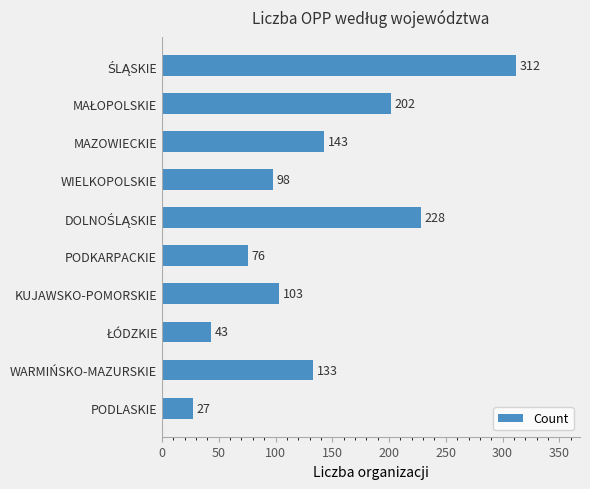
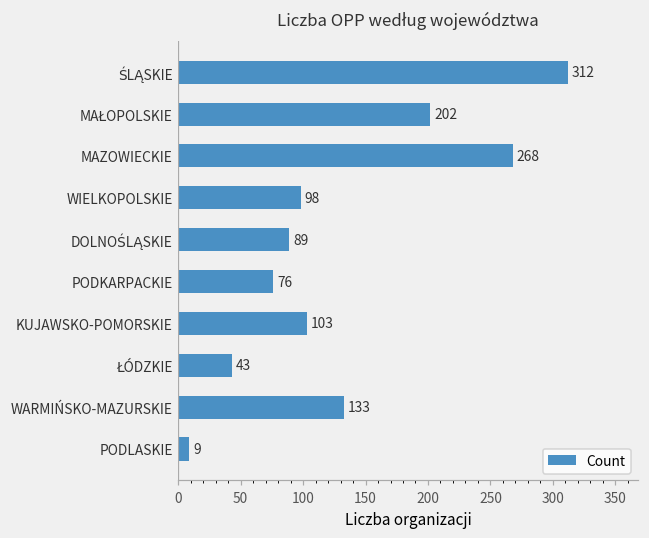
  {
    "ŚLĄSKIE": 312,
    "MAŁOPOLSKIE": 202,
-   "MAZOWIECKIE": 143,
+   "MAZOWIECKIE": 268,
    "WIELKOPOLSKIE": 98,
-   "DOLNOŚLĄSKIE": 228,
+   "DOLNOŚLĄSKIE": 89,
    "PODKARPACKIE": 76,
    "KUJAWSKO-POMORSKIE": 103,
    "ŁÓDZKIE": 43,
    "WARMIŃSKO-MAZURSKIE": 133,
-   "PODLASKIE": 27
+   "PODLASKIE": 9
  }
